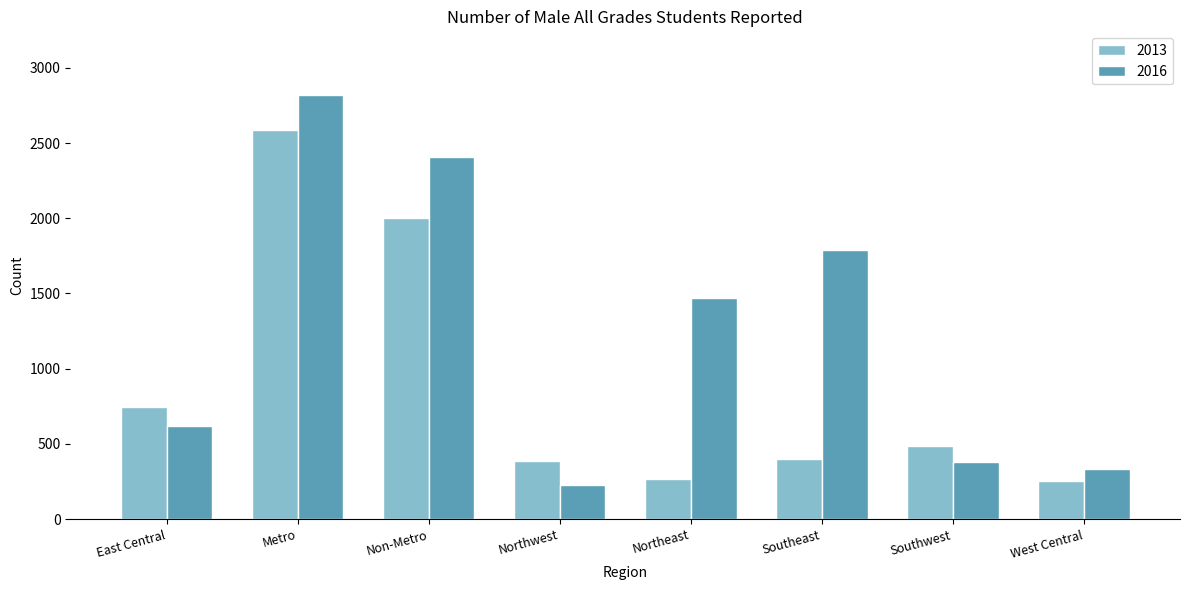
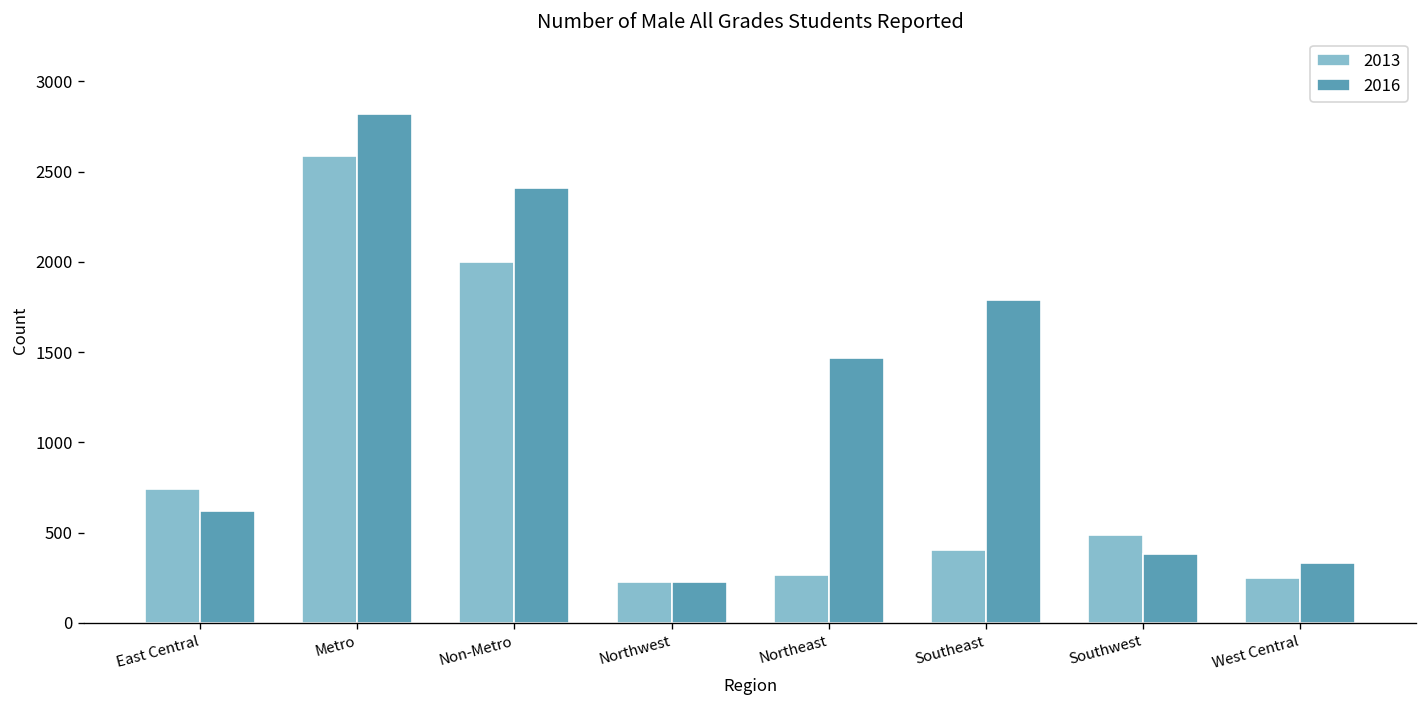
  {
    "2013": {
      "East Central": 740,
      "Metro": 2590,
      "Non-Metro": 2000,
-     "Northwest": 380,
+     "Northwest": 230,
      "Northeast": 260,
      "Southeast": 400,
      "Southwest": 490,
      "West Central": 250
    },
    "2016": {
      "East Central": 620,
      "Metro": 2820,
      "Non-Metro": 2410,
      "Northwest": 230,
      "Northeast": 1470,
      "Southeast": 1790,
      "Southwest": 380,
      "West Central": 330
    }
  }
